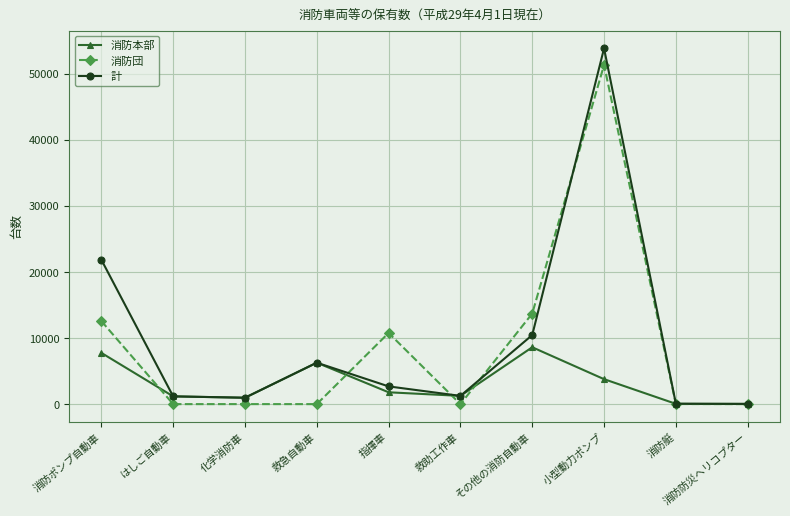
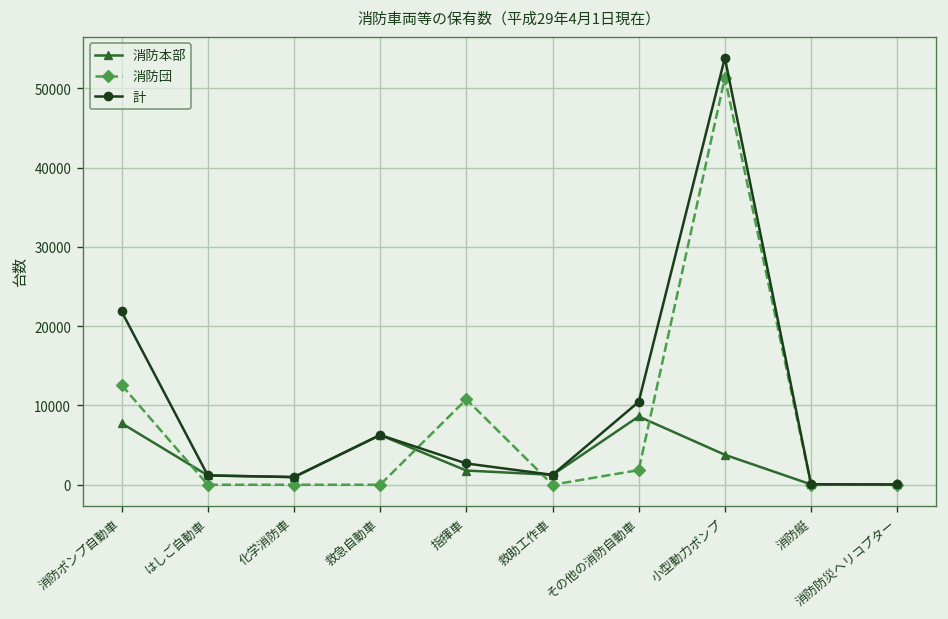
  {
    "消防団": {
      "消防ポンプ自動車": 13000,
      "はしご自動車": 0,
      "化学消防車": 0,
      "救急自動車": 0,
      "指揮車": 11000,
      "救助工作車": 0,
-     "その他の消防自動車": 14000,
+     "その他の消防自動車": 2000,
      "小型動力ポンプ": 51000
    }
  }
